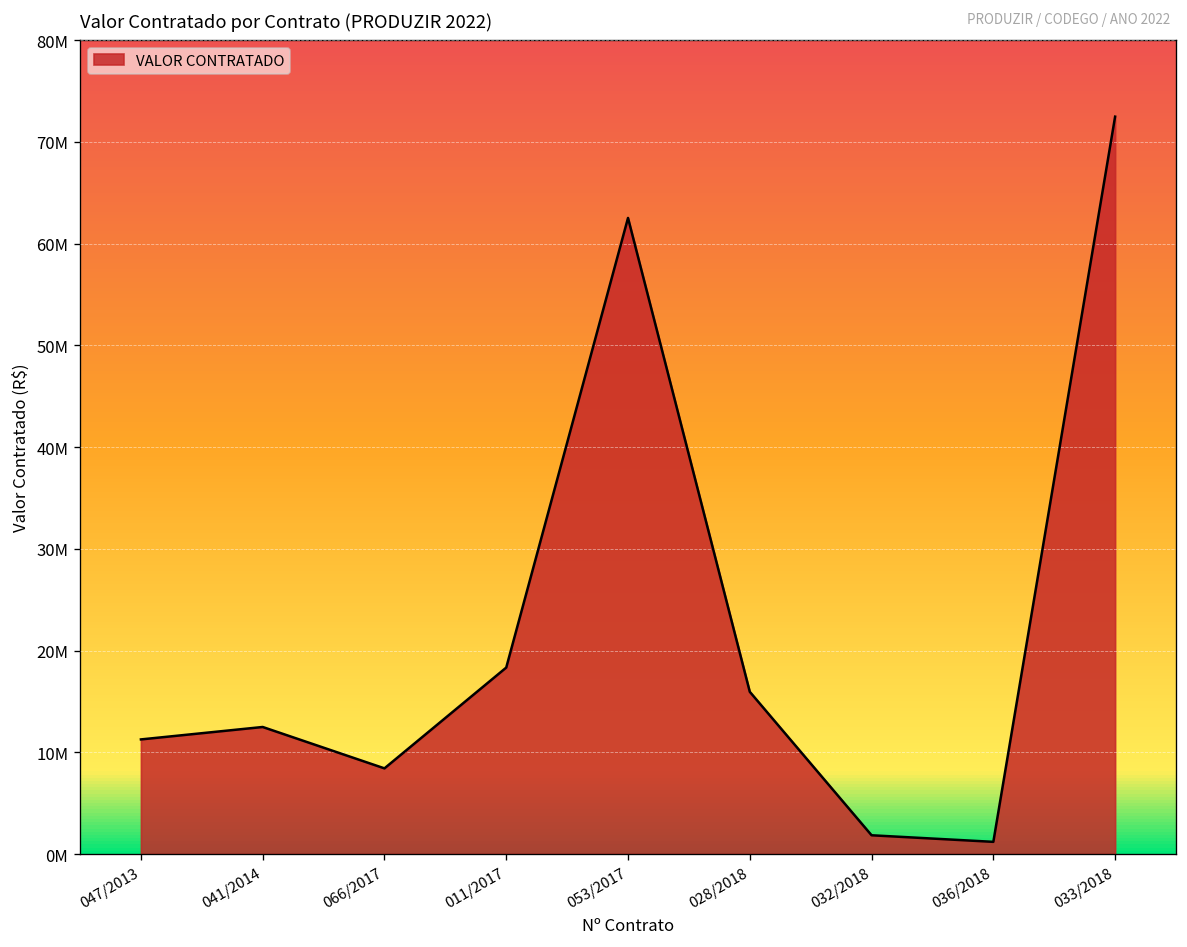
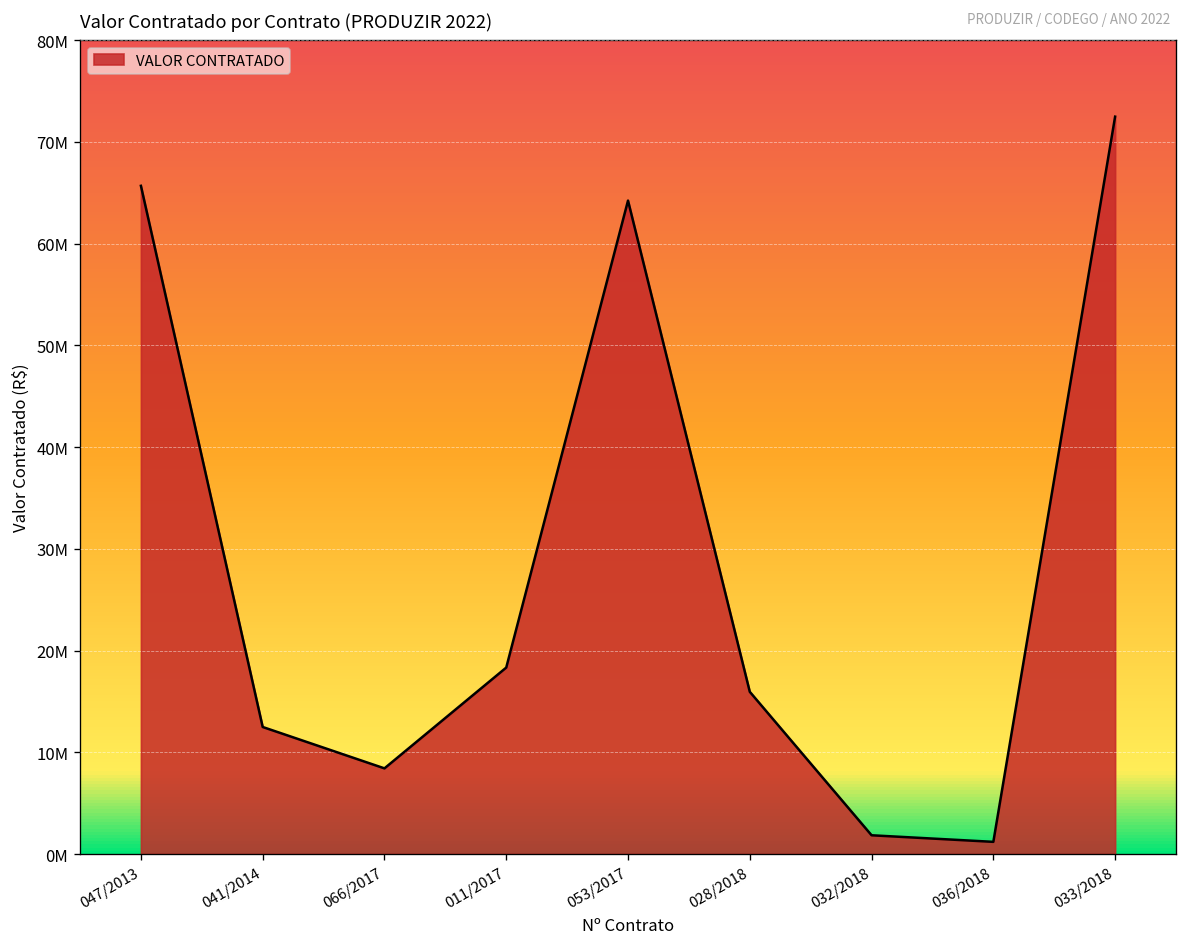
  {
-   "047/2013": 11000000,
+   "047/2013": 66000000,
    "041/2014": 12000000,
    "066/2017": 8000000,
    "011/2017": 18000000,
-   "053/2017": 63000000,
+   "053/2017": 64000000,
    "028/2018": 16000000,
    "032/2018": 2000000,
    "036/2018": 1000000,
    "033/2018": 72000000
  }
